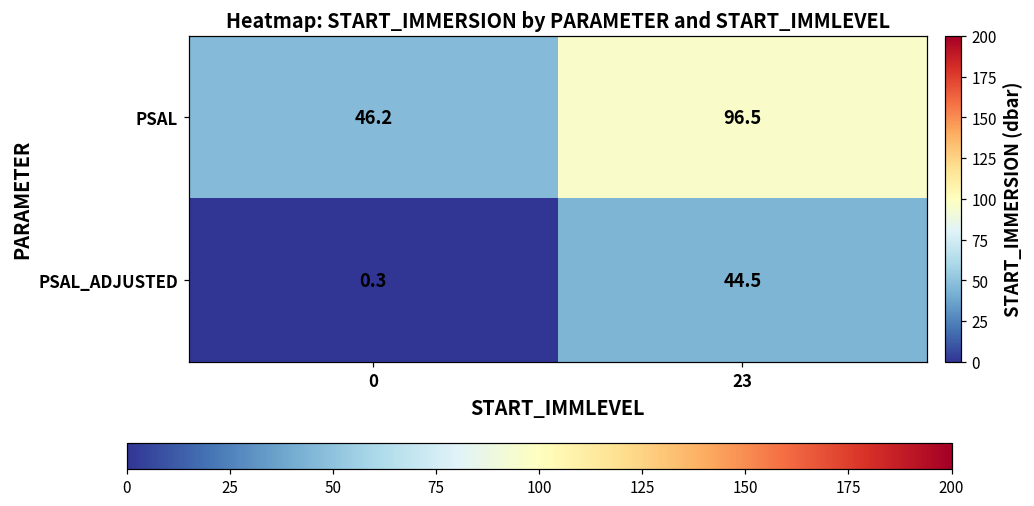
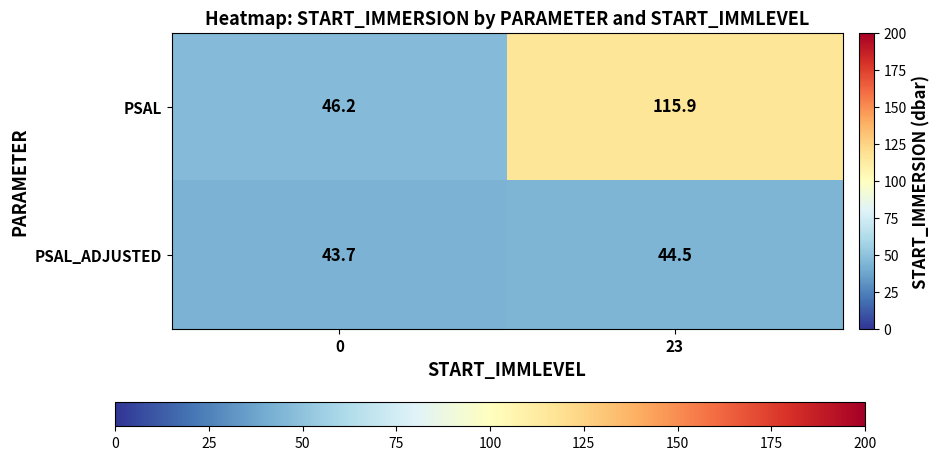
  {
    "PSAL": {
      "0": 46.2,
-     "23": 96.5
+     "23": 115.9
    },
    "PSAL_ADJUSTED": {
-     "0": 0.3,
+     "0": 43.7,
      "23": 44.5
    }
  }
